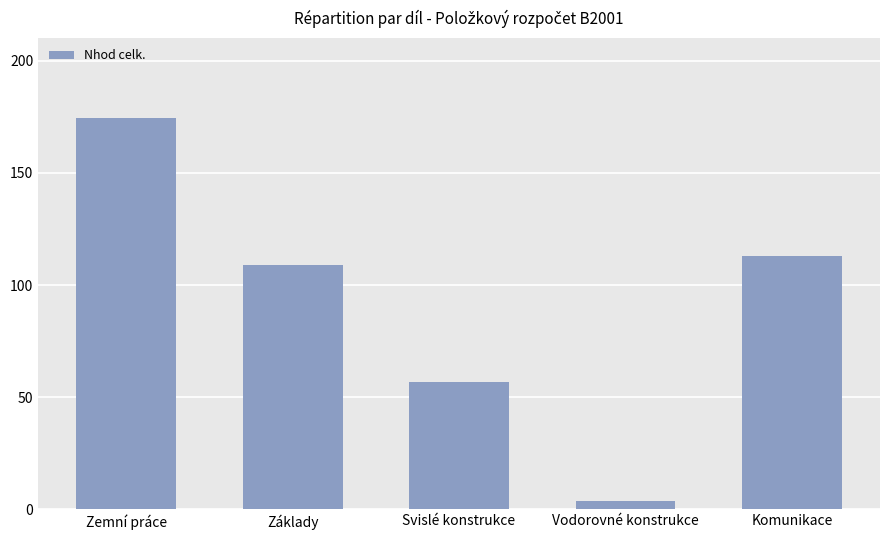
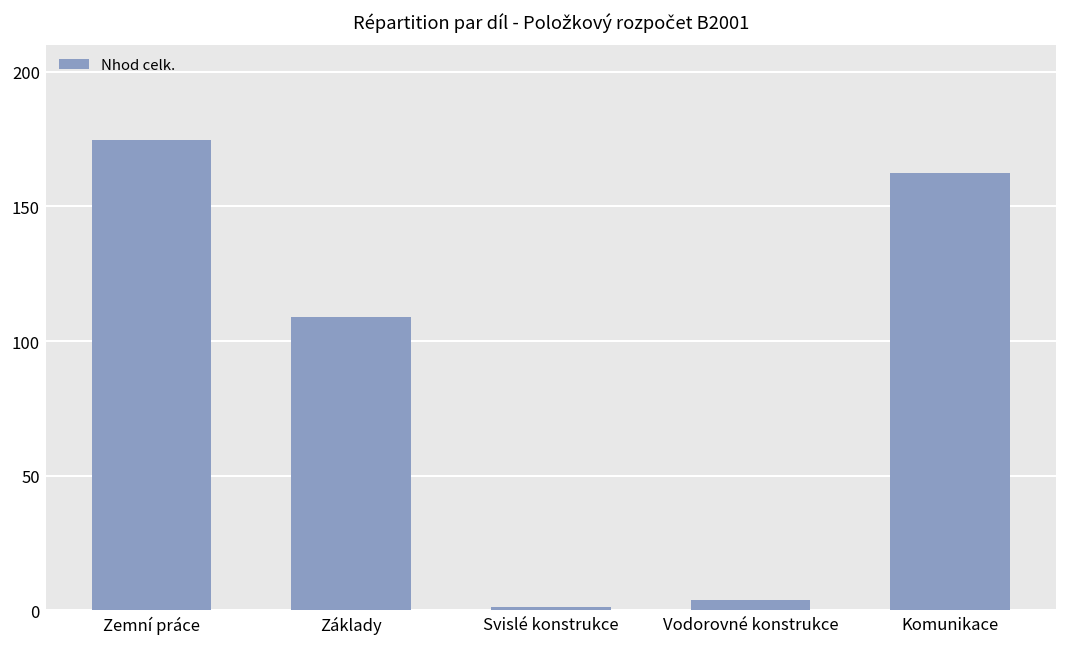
  {
    "Zemní práce": 175,
    "Základy": 109,
-   "Svislé konstrukce": 57,
+   "Svislé konstrukce": 1,
    "Vodorovné konstrukce": 4,
-   "Komunikace": 113
+   "Komunikace": 162
  }
